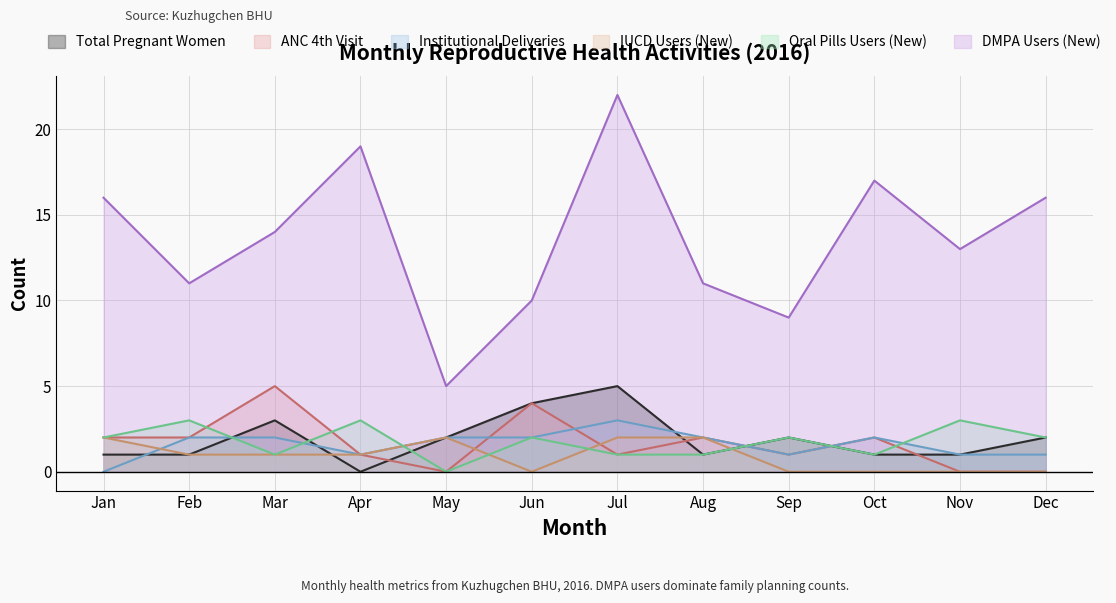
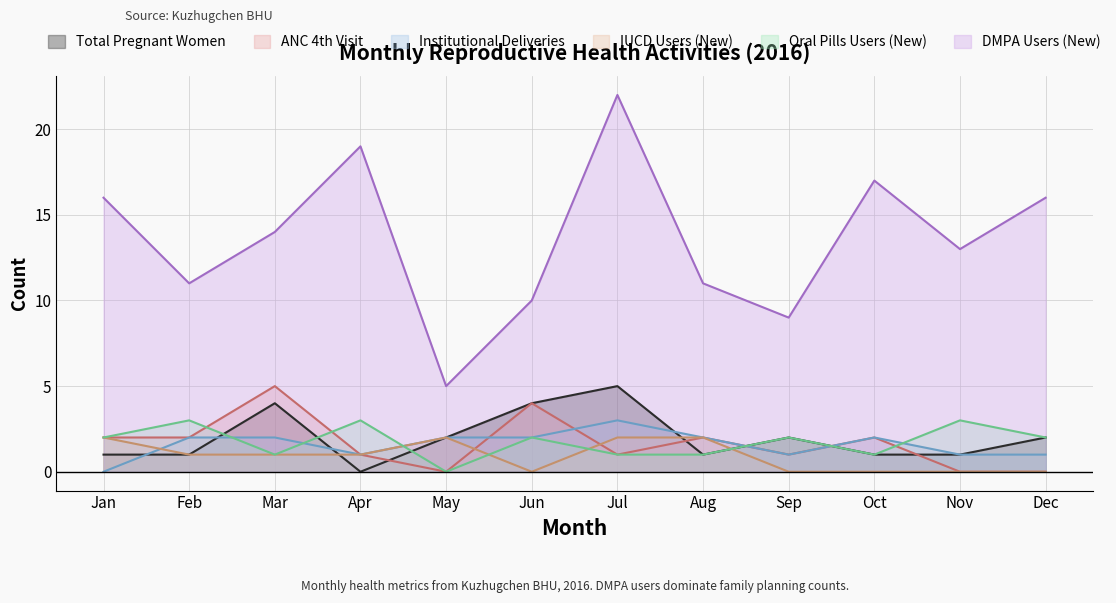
  {
    "Total Pregnant Women": {
      "Jan": 1,
-     "Mar": 3,
+     "Mar": 4,
      "Apr": 0,
      "Jul": 5
    }
  }
